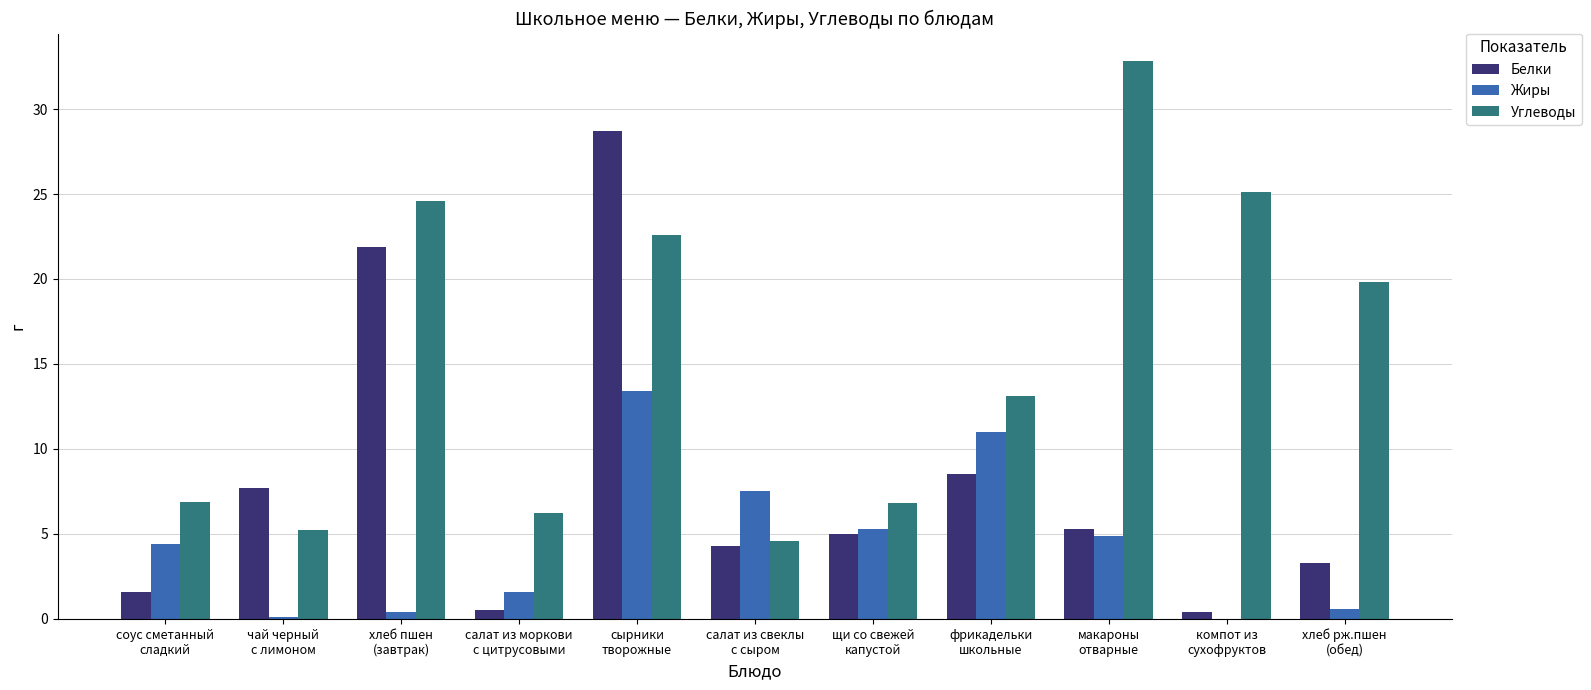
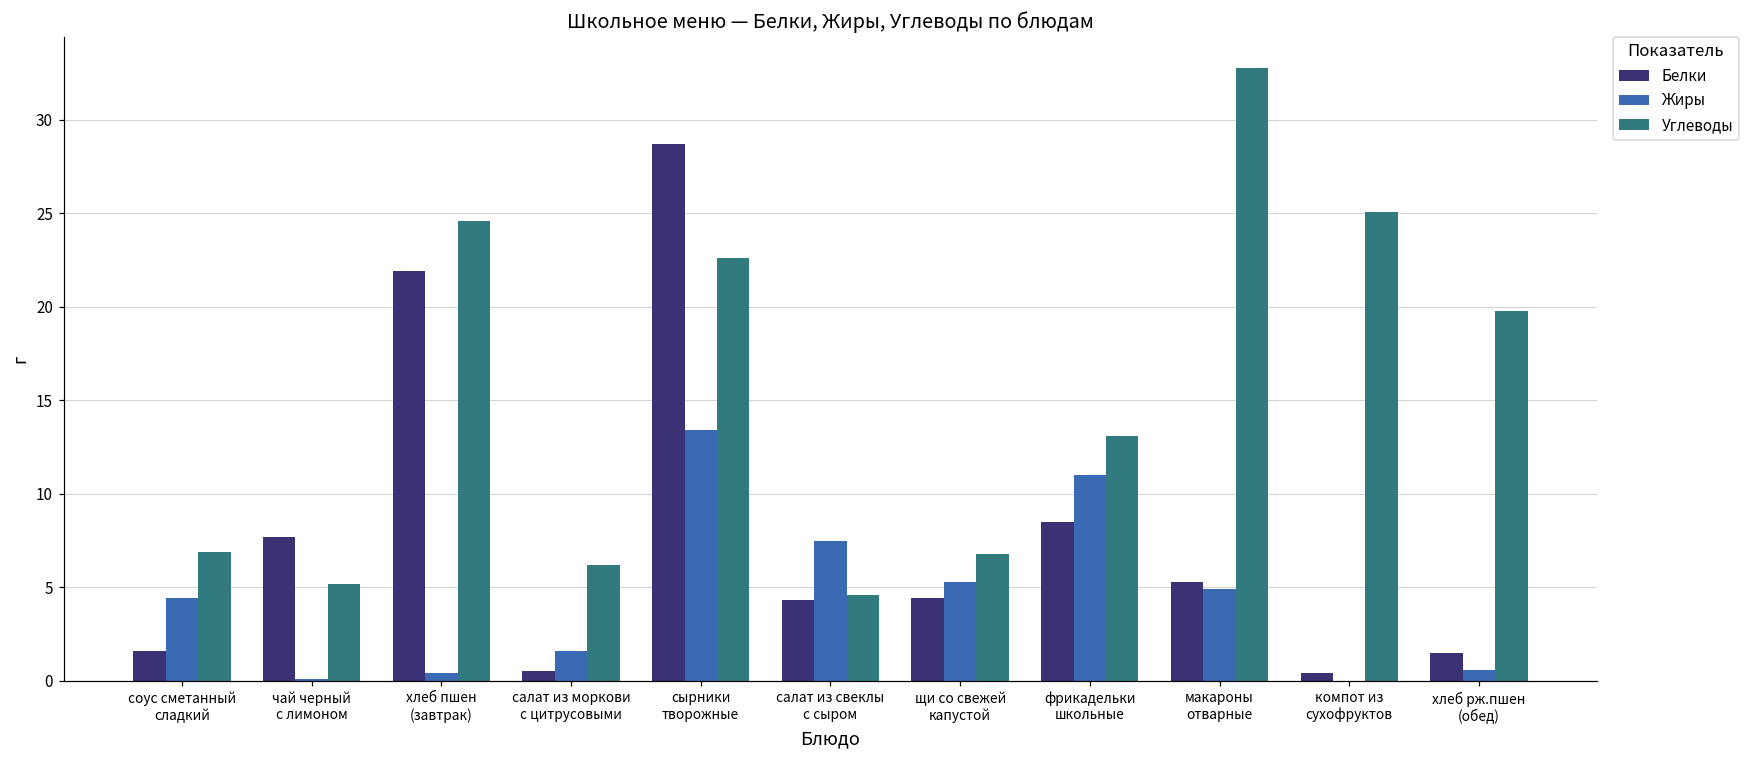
  {
    "Белки": {
      "соус сметанный сладкий": 1.6,
      "чай черный с лимоном": 7.7,
      "хлеб пшен (завтрак)": 21.9,
      "салат из моркови с цитрусовыми": 0.5,
      "сырники творожные": 28.7,
      "салат из свеклы с сыром": 4.3,
-     "щи со свежей капустой": 5.0,
+     "щи со свежей капустой": 4.4,
      "фрикадельки школьные": 8.5,
      "макароны отварные": 5.3,
      "компот из сухофруктов": 0.4,
-     "хлеб рж.пшен (обед)": 3.3
+     "хлеб рж.пшен (обед)": 1.5
    }
  }
